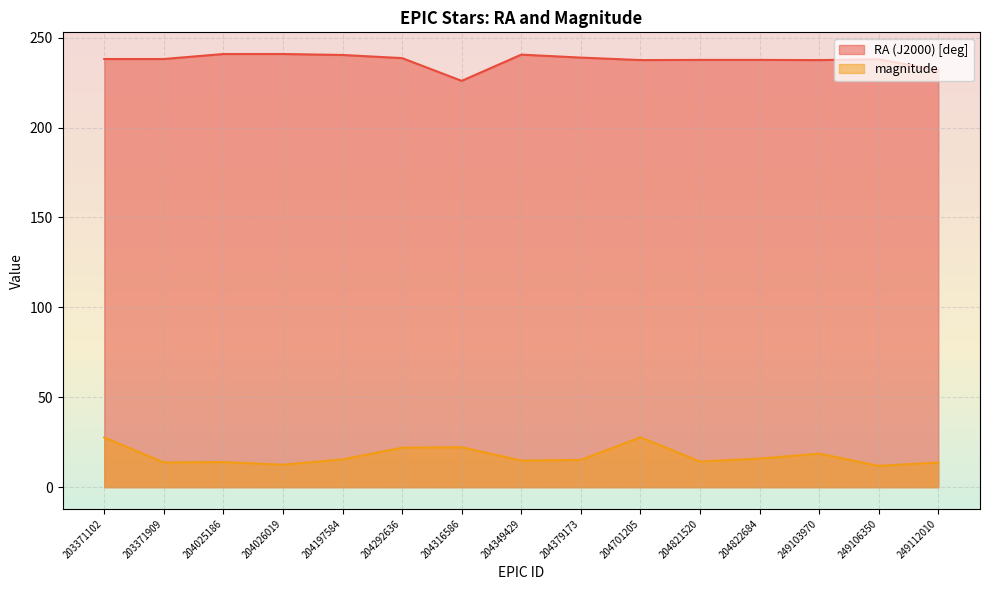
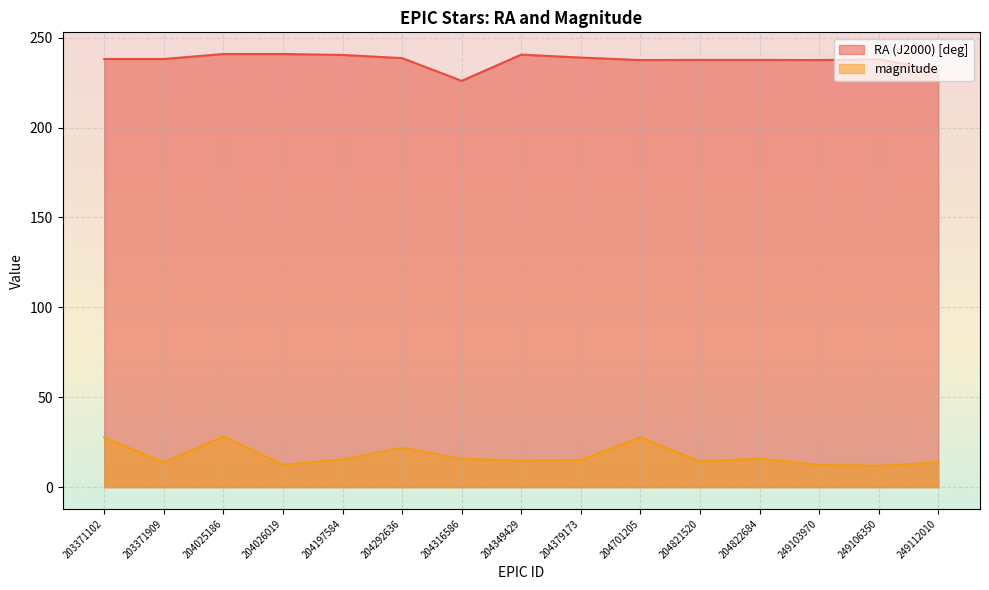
  {
    "RA (J2000) [deg]": {
      "203371102": 238,
      "203371909": 238,
      "204025186": 241,
      "204026019": 241,
      "204197584": 240,
      "204292636": 239,
      "204316586": 226,
      "204349429": 241,
      "204379173": 239,
      "204701205": 238,
      "204821520": 238,
      "204822684": 238,
      "249103970": 237
    },
    "magnitude": {
      "203371102": 28,
      "203371909": 14,
-     "204025186": 14,
+     "204025186": 28,
      "204026019": 12,
      "204197584": 15,
      "204292636": 22,
-     "204316586": 22,
+     "204316586": 16,
      "204349429": 15,
      "204379173": 15,
      "204701205": 28,
      "204821520": 14,
      "204822684": 16,
-     "249103970": 19,
+     "249103970": 12,
      "249106350": 12,
      "249112010": 14
    }
  }
